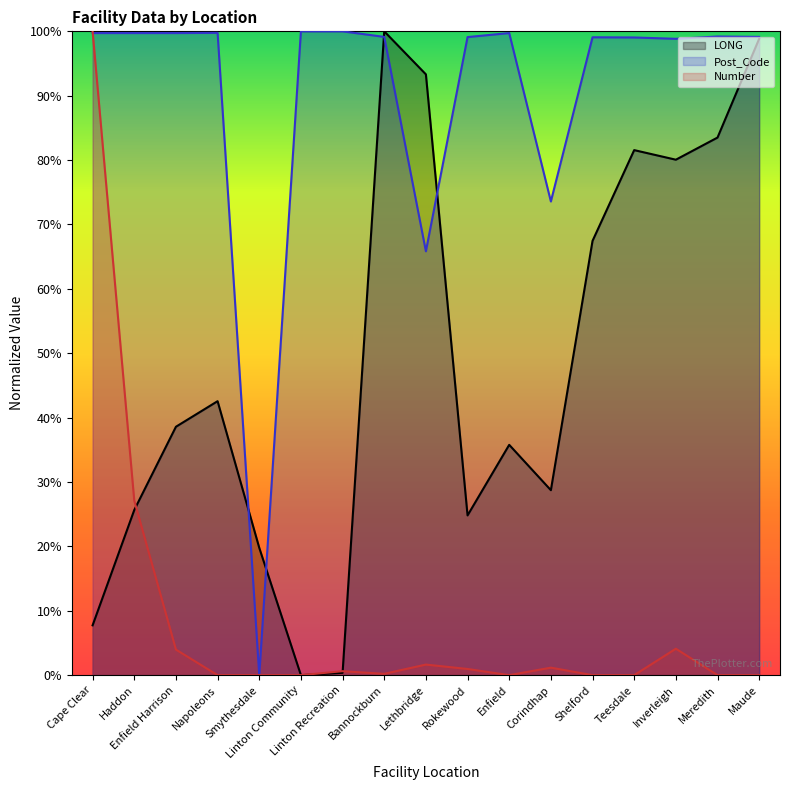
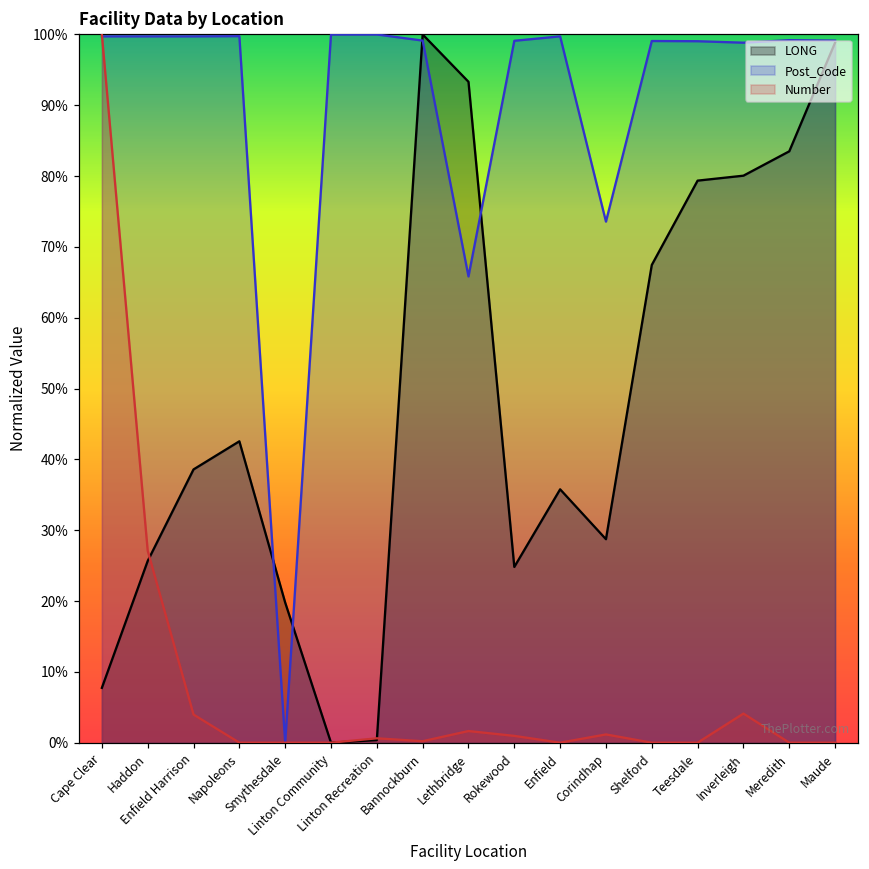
  {
    "LONG": {
      "Cape Clear": "8%",
      "Haddon": "26%",
      "Enfield Harrison": "39%",
      "Napoleons": "43%",
      "Smythesdale": "20%",
      "Bannockburn": "100%",
      "Lethbridge": "93%",
      "Rokewood": "25%",
      "Enfield": "36%",
      "Corindhap": "29%",
      "Shelford": "67%",
-     "Teesdale": "82%",
+     "Teesdale": "79%",
      "Inverleigh": "80%",
      "Meredith": "84%"
    },
    "Post_Code": {
      "Haddon": "100%",
      "Enfield Harrison": "100%",
      "Napoleons": "100%",
      "Linton Community": "100%",
      "Linton Recreation": "100%",
      "Bannockburn": "99%",
      "Lethbridge": "66%",
      "Rokewood": "99%",
      "Enfield": "100%",
      "Corindhap": "74%",
      "Shelford": "99%",
      "Teesdale": "99%",
      "Inverleigh": "99%",
      "Meredith": "99%"
    },
    "Number": {
      "Haddon": "27%",
      "Enfield Harrison": "4%",
      "Napoleons": "0%",
      "Bannockburn": "0%",
      "Lethbridge": "2%",
      "Rokewood": "1%",
      "Enfield": "0%",
      "Corindhap": "1%",
      "Shelford": "0%",
      "Teesdale": "0%",
      "Inverleigh": "4%",
      "Meredith": "0%",
      "Maude": "0%"
    }
  }
